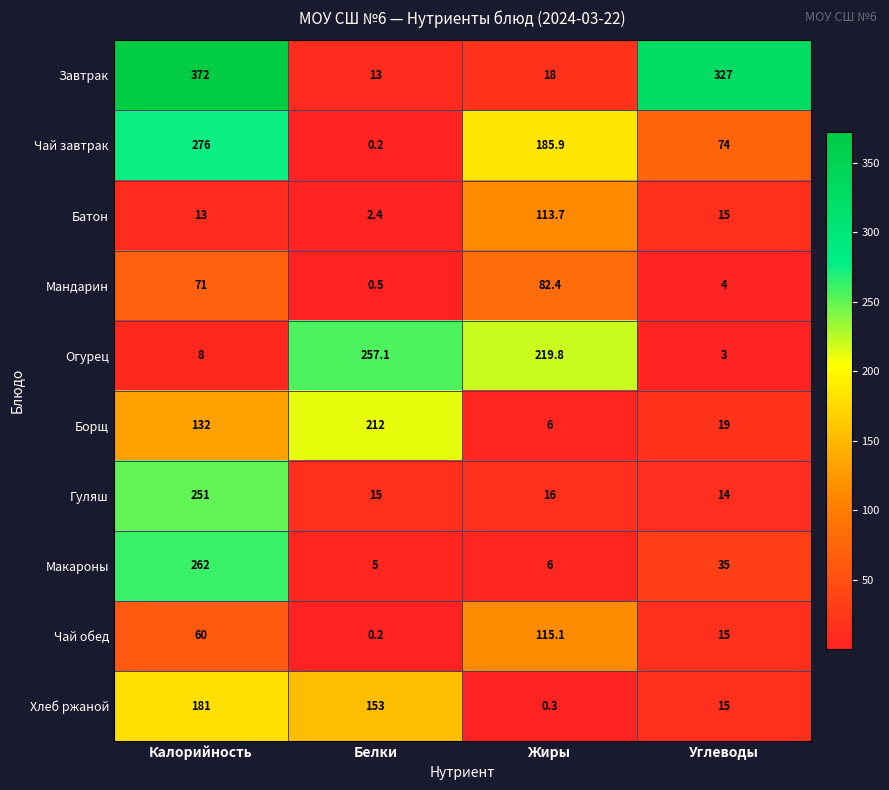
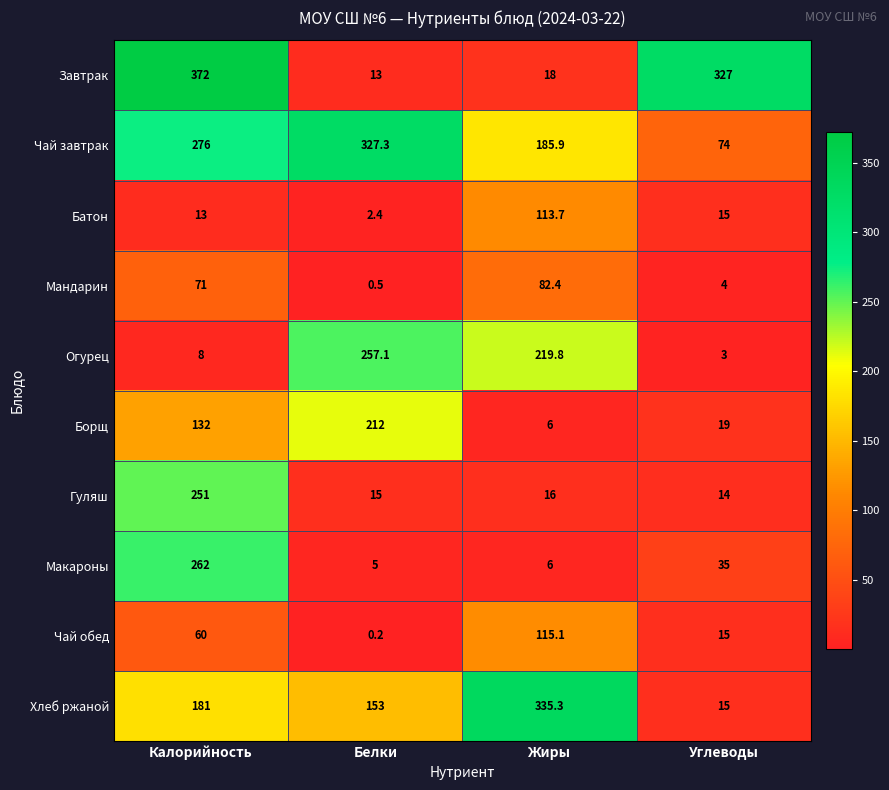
  {
    "Завтрак": {
      "Калорийность": 372,
      "Белки": 13,
      "Жиры": 18,
      "Углеводы": 327
    },
    "Чай завтрак": {
      "Калорийность": 276,
-     "Белки": 0.2,
+     "Белки": 327.3,
      "Жиры": 185.9,
      "Углеводы": 74
    },
    "Батон": {
      "Калорийность": 13,
      "Белки": 2.4,
      "Жиры": 113.7,
      "Углеводы": 15
    },
    "Мандарин": {
      "Калорийность": 71,
      "Белки": 0.5,
      "Жиры": 82.4,
      "Углеводы": 4
    },
    "Огурец": {
      "Калорийность": 8,
      "Белки": 257.1,
      "Жиры": 219.8,
      "Углеводы": 3
    },
    "Борщ": {
      "Калорийность": 132,
      "Белки": 212,
      "Жиры": 6,
      "Углеводы": 19
    },
    "Гуляш": {
      "Калорийность": 251,
      "Белки": 15,
      "Жиры": 16,
      "Углеводы": 14
    },
    "Макароны": {
      "Калорийность": 262,
      "Белки": 5,
      "Жиры": 6,
      "Углеводы": 35
    },
    "Чай обед": {
      "Калорийность": 60,
      "Белки": 0.2,
      "Жиры": 115.1,
      "Углеводы": 15
    },
    "Хлеб ржаной": {
      "Калорийность": 181,
      "Белки": 153,
-     "Жиры": 0.3,
+     "Жиры": 335.3,
      "Углеводы": 15
    }
  }
